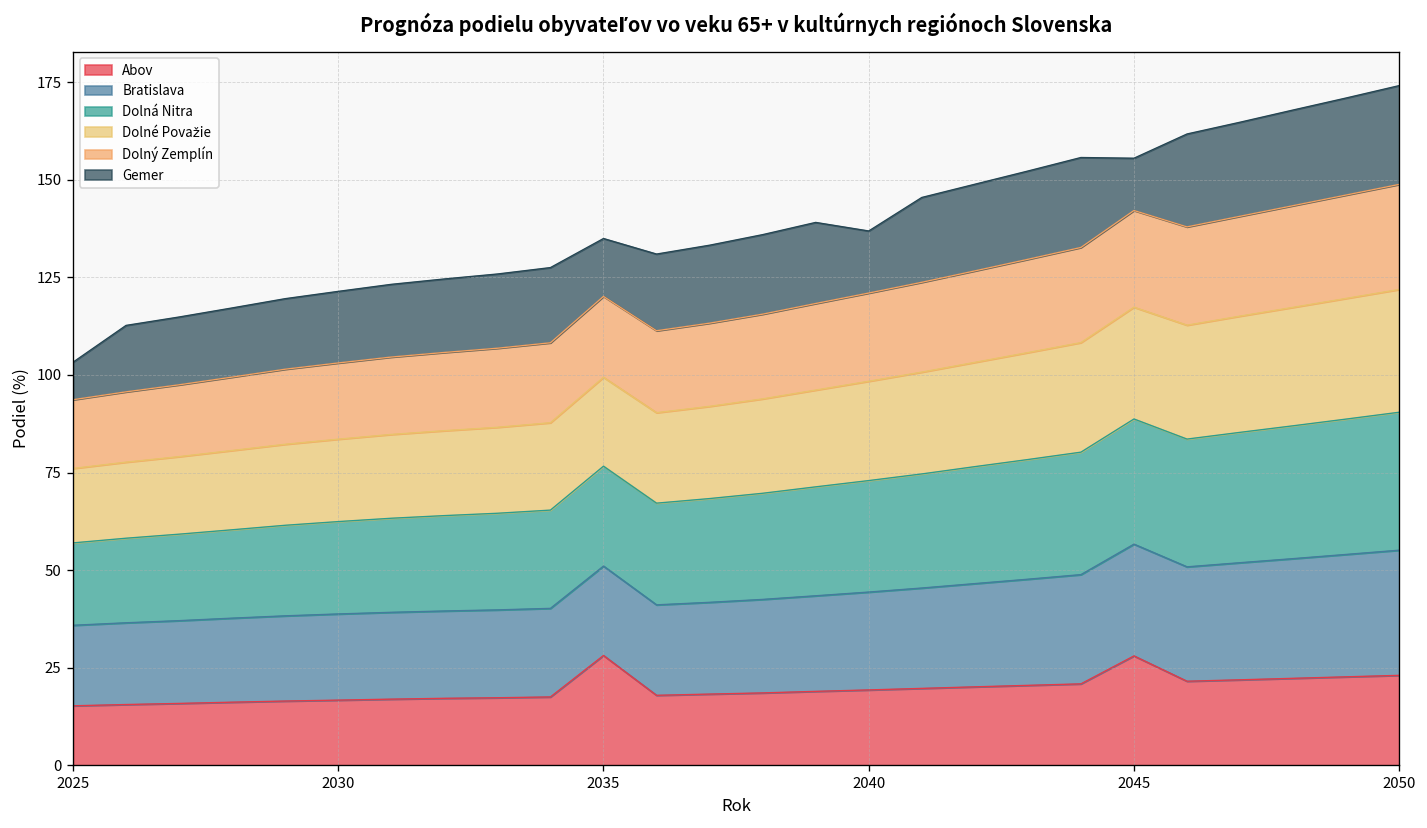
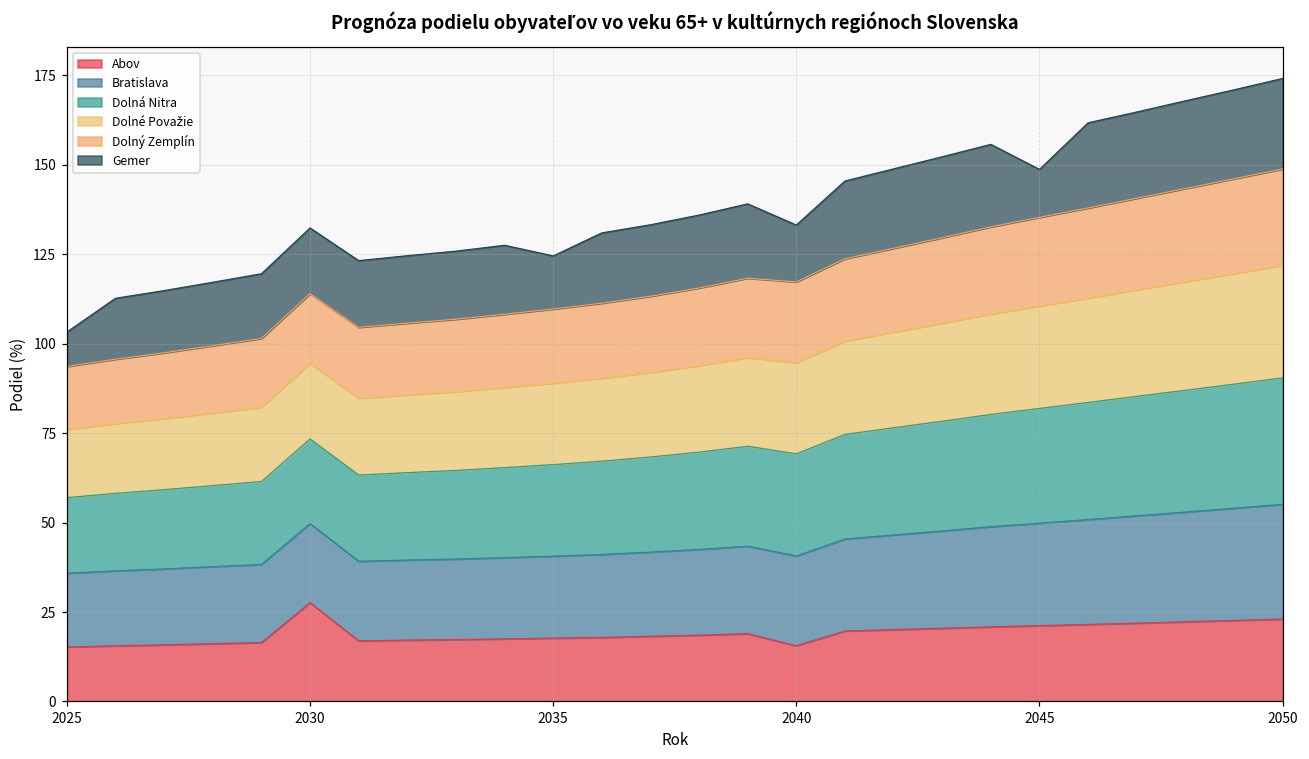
  {
    "Abov": {
      "2025": 15,
-     "2030": 17,
-     "2035": 28,
-     "2040": 19,
-     "2045": 28,
+     "2030": 28,
+     "2035": 18,
+     "2040": 16,
+     "2045": 21,
      "2050": 23
    },
    "Gemer": {
      "2025": 10,
      "2030": 18,
      "2035": 15,
      "2040": 16,
      "2045": 13,
      "2050": 25
    }
  }
